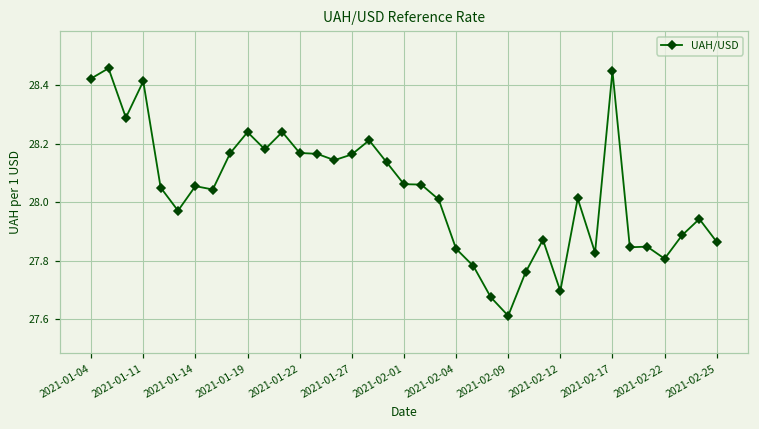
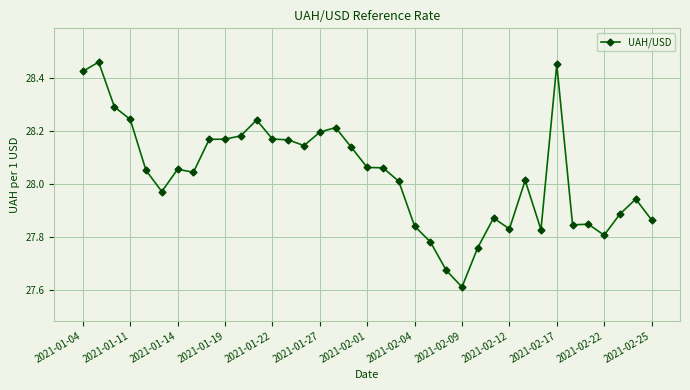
  {
    "2021-01-04": 28.42,
-   "2021-01-11": 28.41,
+   "2021-01-11": 28.24,
    "2021-01-14": 28.06,
-   "2021-01-19": 28.24,
+   "2021-01-19": 28.17,
    "2021-01-22": 28.17,
-   "2021-01-27": 28.16,
+   "2021-01-27": 28.20,
    "2021-02-01": 28.06,
    "2021-02-04": 27.84,
    "2021-02-09": 27.61,
-   "2021-02-12": 27.70,
+   "2021-02-12": 27.83,
    "2021-02-17": 28.45,
    "2021-02-22": 27.81,
    "2021-02-25": 27.86
  }
